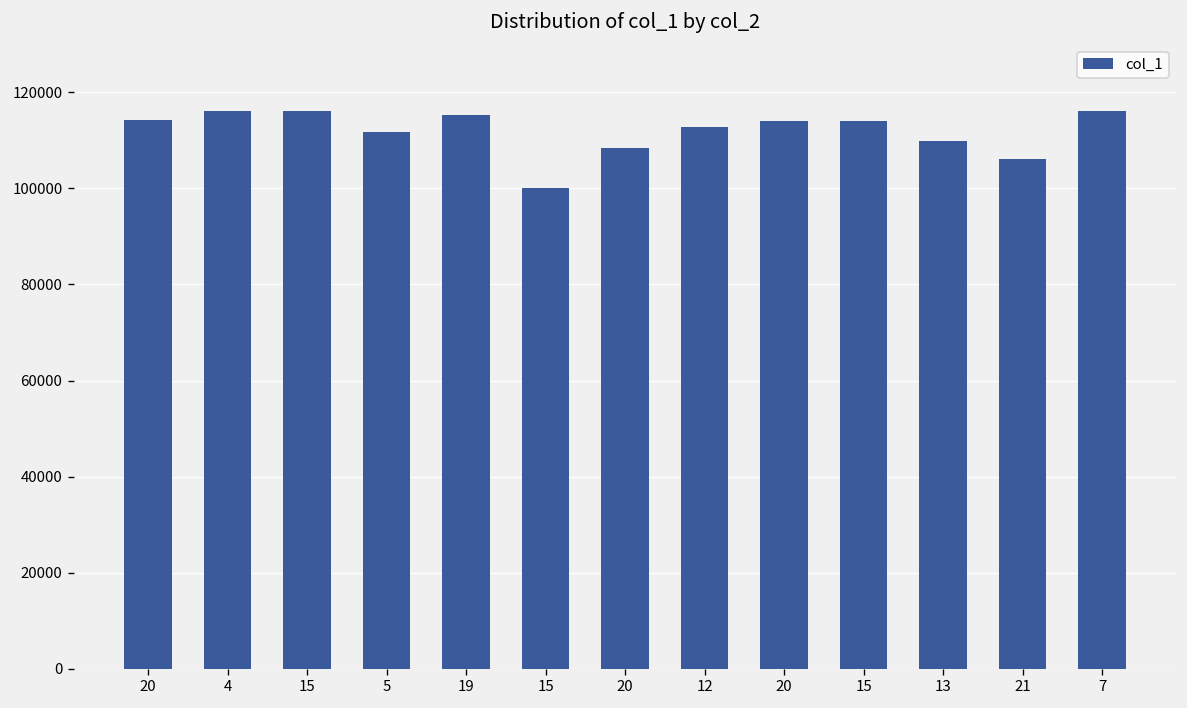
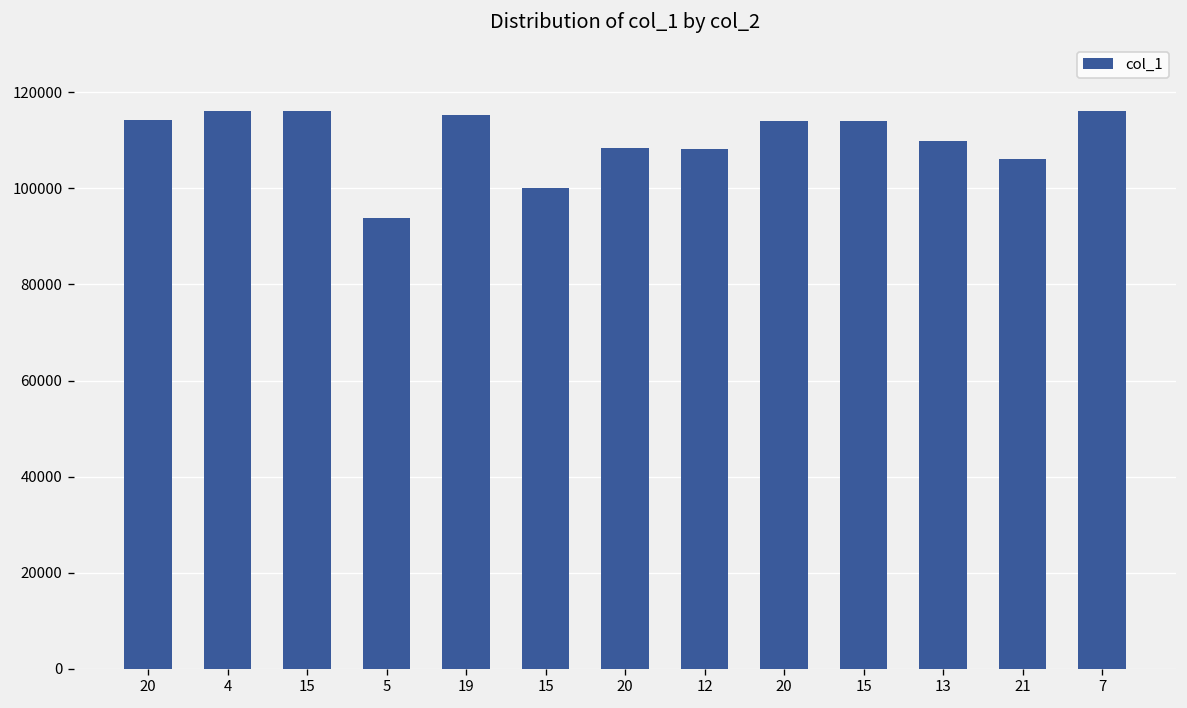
  {
    "4": 116000,
-   "5": 112000,
+   "5": 94000,
    "19": 115000,
-   "12": 113000,
+   "12": 108000,
    "13": 110000,
    "21": 106000,
    "7": 116000
  }
